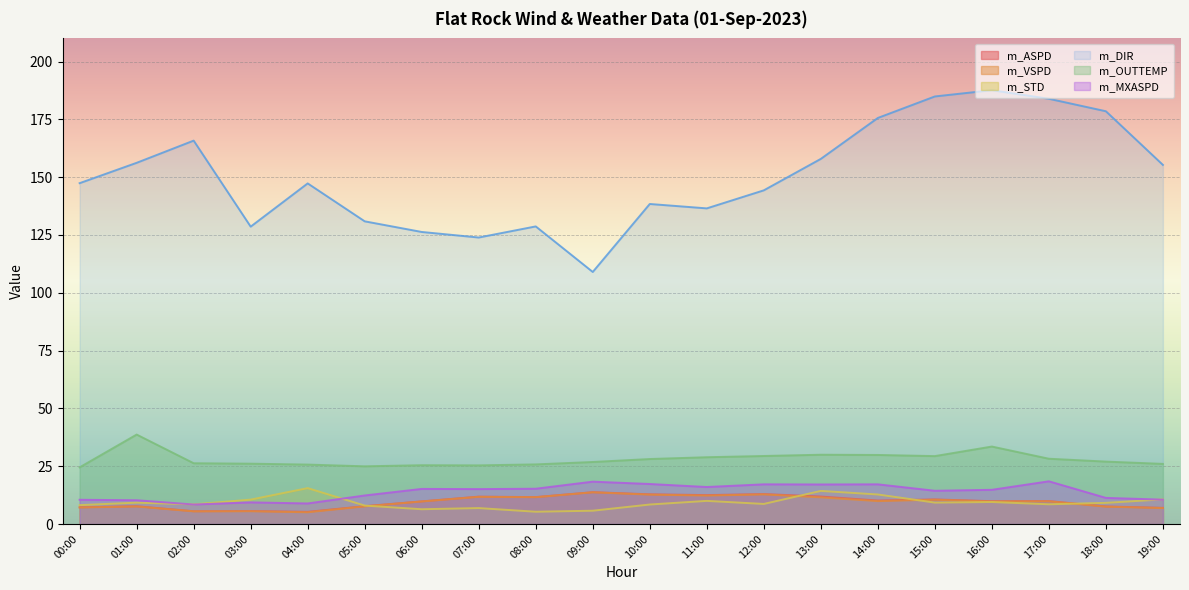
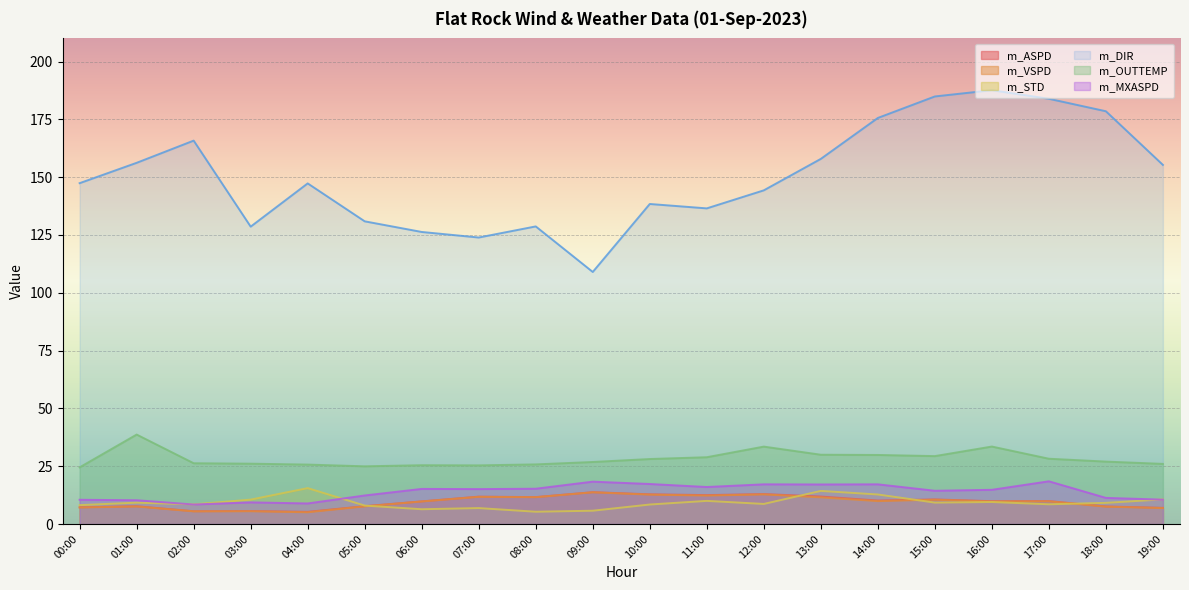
  {
    "m_DIR": {
      "00:00": 147,
      "01:00": 156,
      "02:00": 166,
      "03:00": 129,
      "04:00": 147,
      "05:00": 131,
      "06:00": 126,
      "07:00": 124,
      "08:00": 129,
      "09:00": 109,
      "10:00": 138,
      "11:00": 137,
      "12:00": 144,
      "13:00": 158,
      "14:00": 176,
      "15:00": 185,
      "17:00": 184,
      "18:00": 179,
      "19:00": 155
    },
    "m_OUTTEMP": {
      "00:00": 25,
      "01:00": 39,
      "02:00": 26,
      "03:00": 26,
      "04:00": 26,
      "05:00": 25,
      "06:00": 25,
      "07:00": 25,
      "08:00": 26,
      "09:00": 27,
      "10:00": 28,
      "11:00": 29,
-     "12:00": 29,
+     "12:00": 33,
      "13:00": 30,
      "14:00": 30,
      "15:00": 29,
      "16:00": 34,
      "17:00": 28,
      "18:00": 27,
      "19:00": 26
    },
    "m_MXASPD": {
      "00:00": 10,
      "03:00": 9,
      "04:00": 9,
      "05:00": 12,
      "06:00": 15,
      "07:00": 15,
      "08:00": 15,
      "09:00": 18,
      "10:00": 17,
      "11:00": 16,
      "12:00": 17,
      "13:00": 17,
      "14:00": 17,
      "15:00": 14,
      "16:00": 15,
      "17:00": 18,
      "18:00": 11
    }
  }
